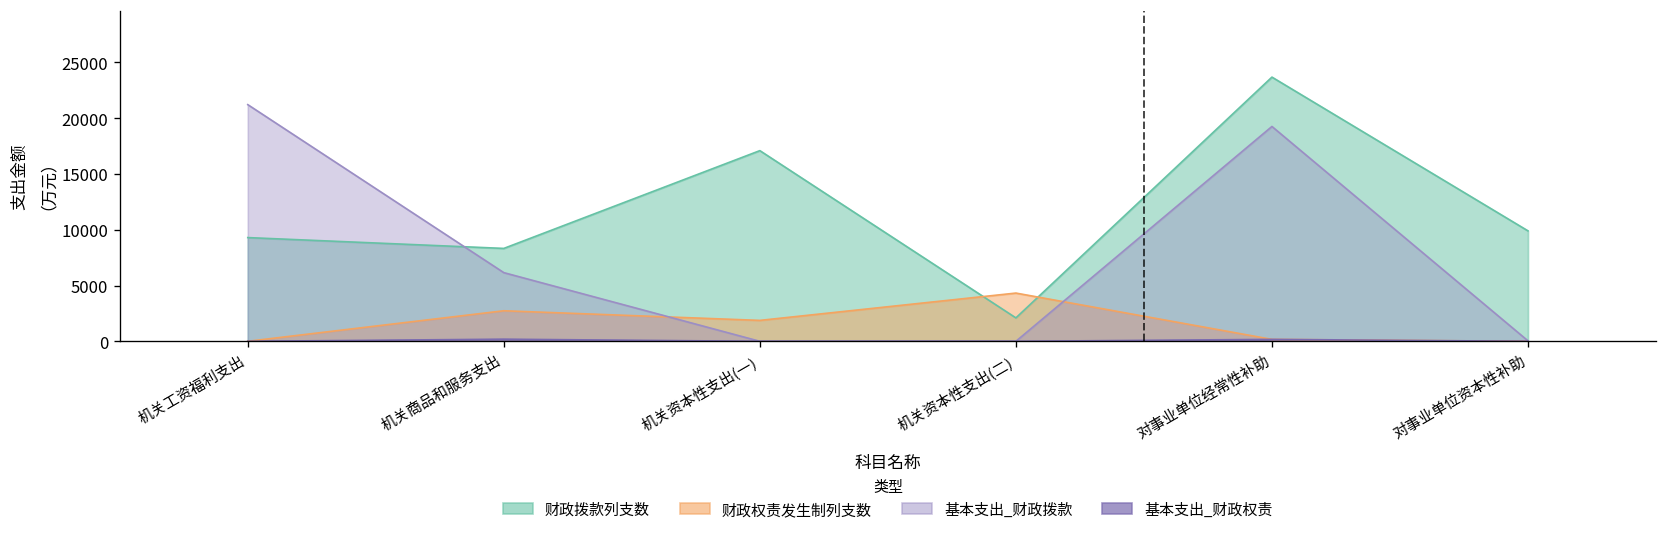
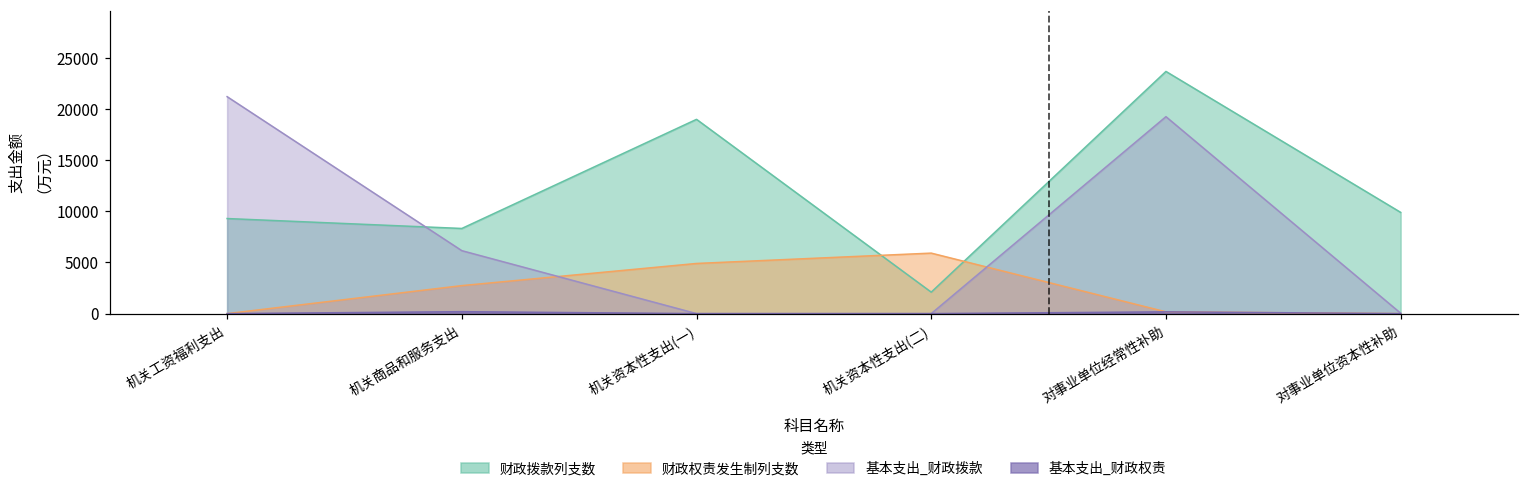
  {
    "财政拨款列支数": {
      "机关工资福利支出": 9000,
      "机关商品和服务支出": 8000,
-     "机关资本性支出(一)": 17000,
+     "机关资本性支出(一)": 19000,
      "机关资本性支出(二)": 2000,
      "对事业单位经常性补助": 24000,
      "对事业单位资本性补助": 10000
    },
    "财政权责发生制列支数": {
      "机关商品和服务支出": 3000,
-     "机关资本性支出(一)": 2000,
-     "机关资本性支出(二)": 4000
+     "机关资本性支出(一)": 5000,
+     "机关资本性支出(二)": 6000
    }
  }
